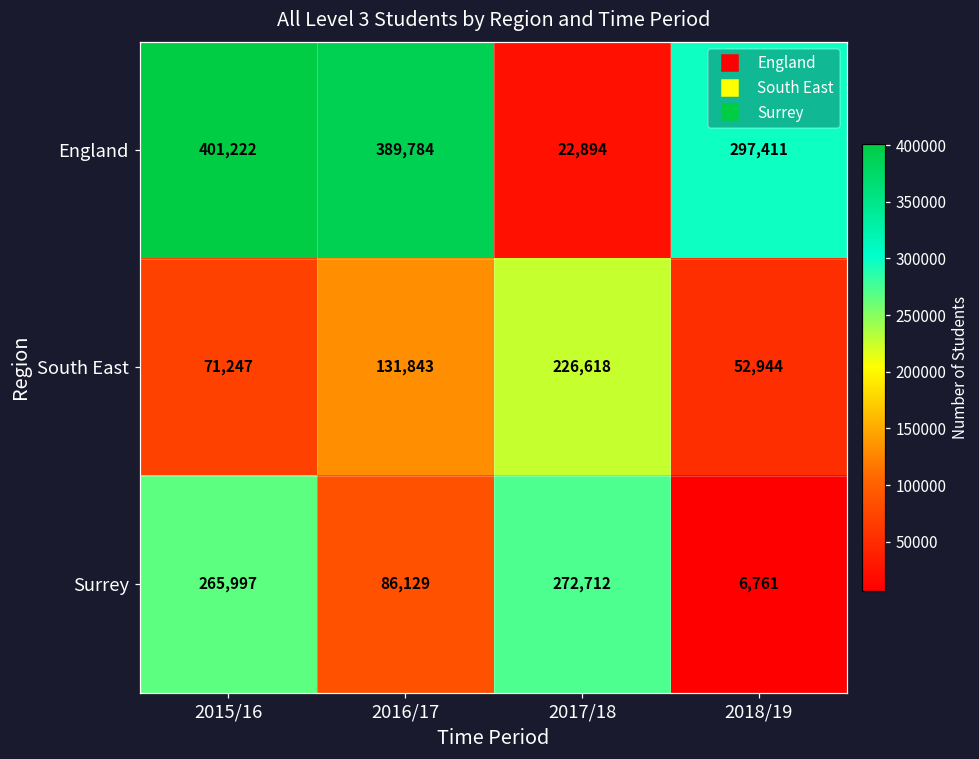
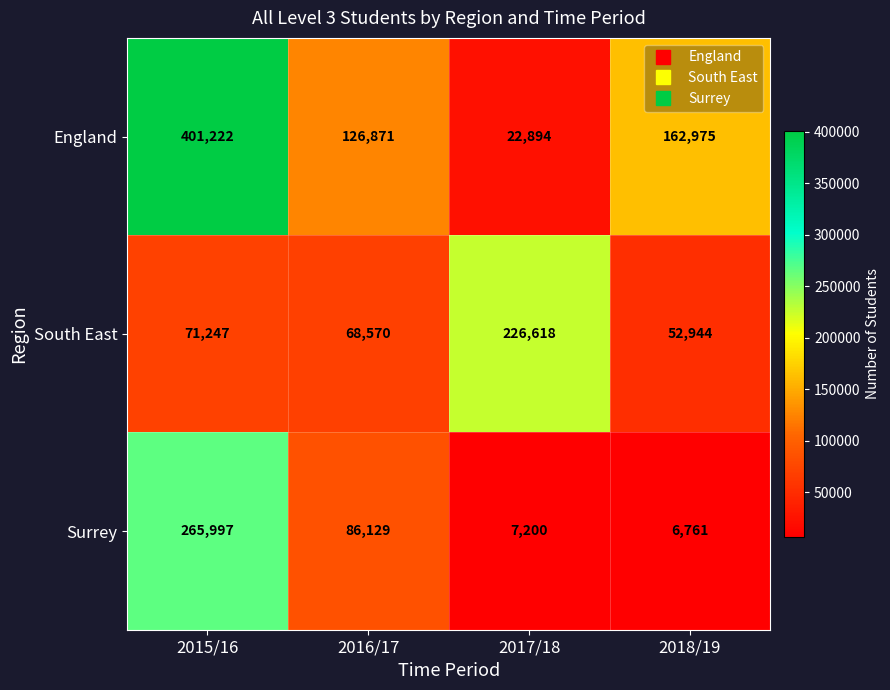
  {
    "England": {
      "2015/16": "401,222",
-     "2016/17": "389,784",
+     "2016/17": "126,871",
      "2017/18": "22,894",
-     "2018/19": "297,411"
+     "2018/19": "162,975"
    },
    "South East": {
      "2015/16": "71,247",
-     "2016/17": "131,843",
+     "2016/17": "68,570",
      "2017/18": "226,618",
      "2018/19": "52,944"
    },
    "Surrey": {
      "2015/16": "265,997",
      "2016/17": "86,129",
-     "2017/18": "272,712",
+     "2017/18": "7,200",
      "2018/19": "6,761"
    }
  }
